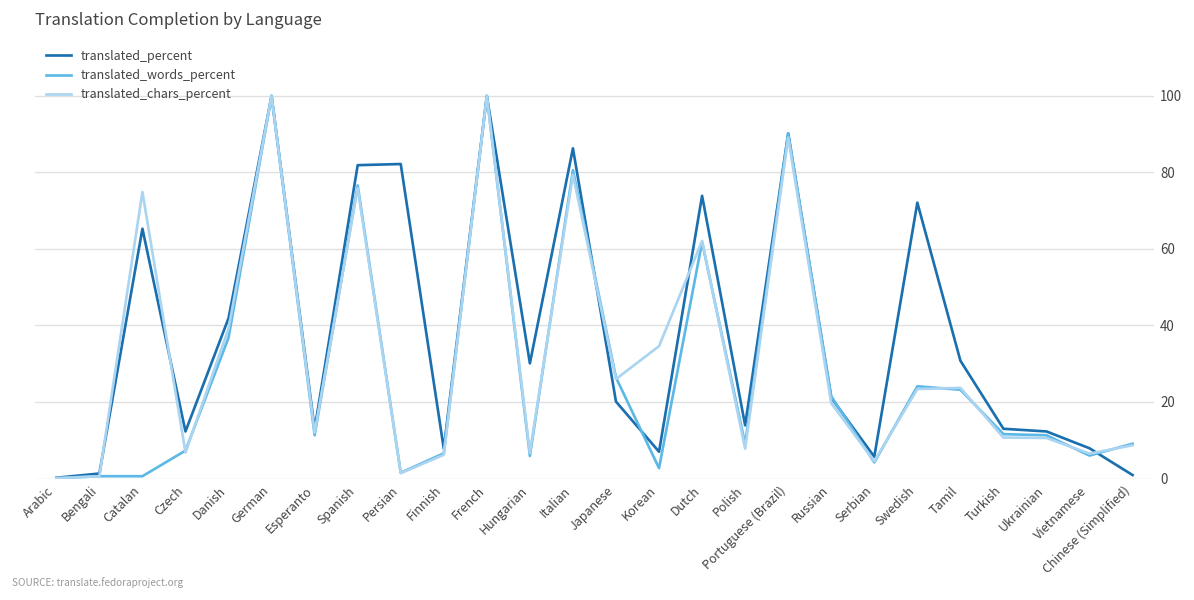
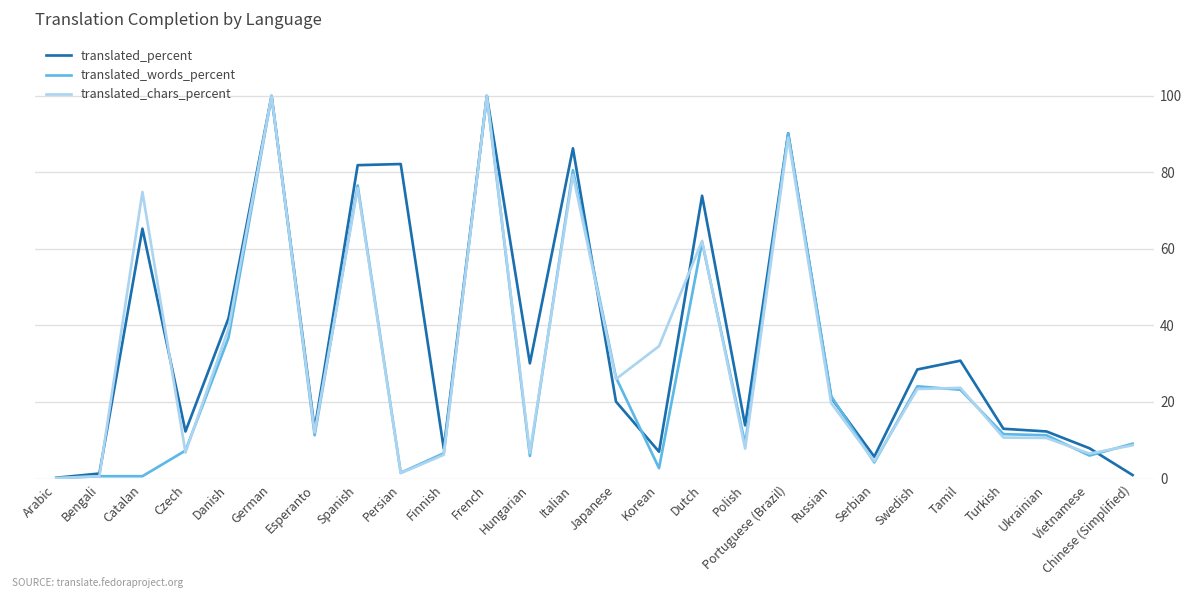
  {
    "translated_percent": {
      "Catalan": 65,
      "Czech": 12,
      "Danish": 42,
      "Esperanto": 13,
      "Spanish": 82,
      "Persian": 82,
      "Finnish": 8,
      "Hungarian": 30,
      "Italian": 86,
      "Japanese": 20,
      "Korean": 7,
      "Dutch": 74,
      "Polish": 14,
      "Serbian": 6,
-     "Swedish": 72,
+     "Swedish": 29,
      "Tamil": 31,
      "Turkish": 13,
      "Ukrainian": 12,
      "Vietnamese": 8,
      "Chinese (Simplified)": 1
    },
    "translated_words_percent": {
      "Catalan": 1,
      "Danish": 37,
      "Italian": 81,
      "Korean": 3,
      "Polish": 9,
      "Turkish": 12
    },
    "translated_chars_percent": {
      "Catalan": 75,
      "Danish": 39,
      "Italian": 79,
      "Korean": 35,
      "Polish": 8,
      "Portuguese (Brazil)": 89,
      "Russian": 20,
      "Turkish": 11
    }
  }
